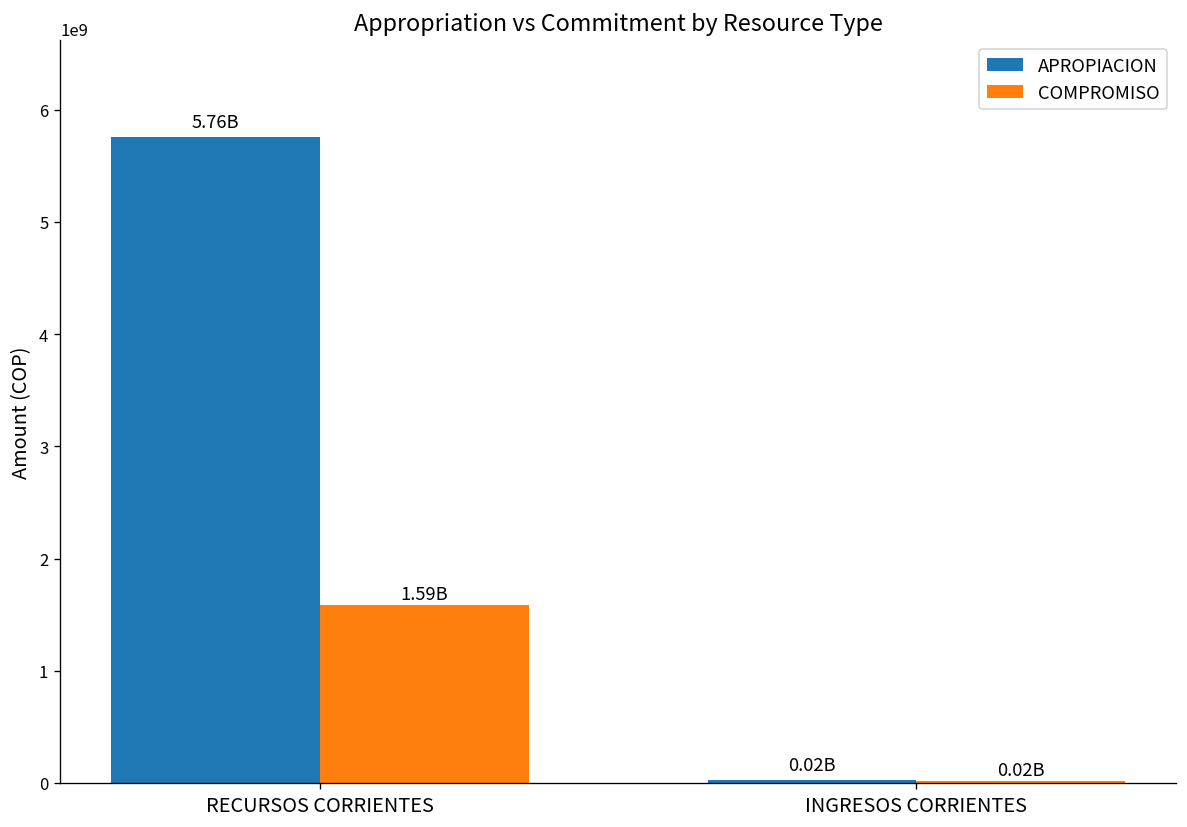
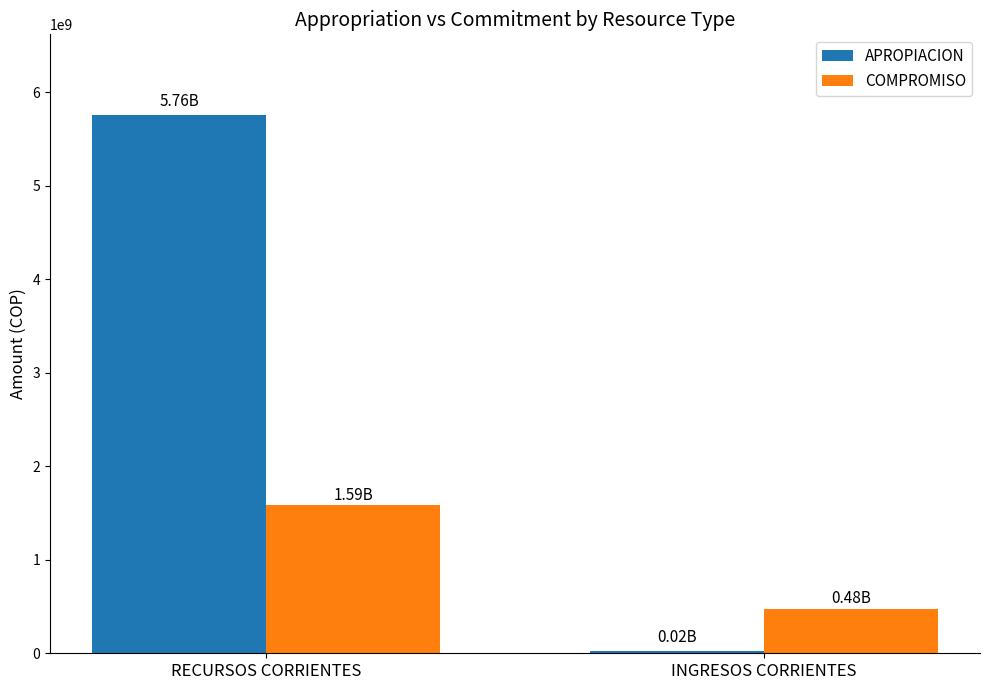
  {
    "APROPIACION": {
      "RECURSOS CORRIENTES": "5.76B",
      "INGRESOS CORRIENTES": "0.02B"
    },
    "COMPROMISO": {
      "RECURSOS CORRIENTES": "1.59B",
-     "INGRESOS CORRIENTES": "0.02B"
+     "INGRESOS CORRIENTES": "0.48B"
    }
  }
